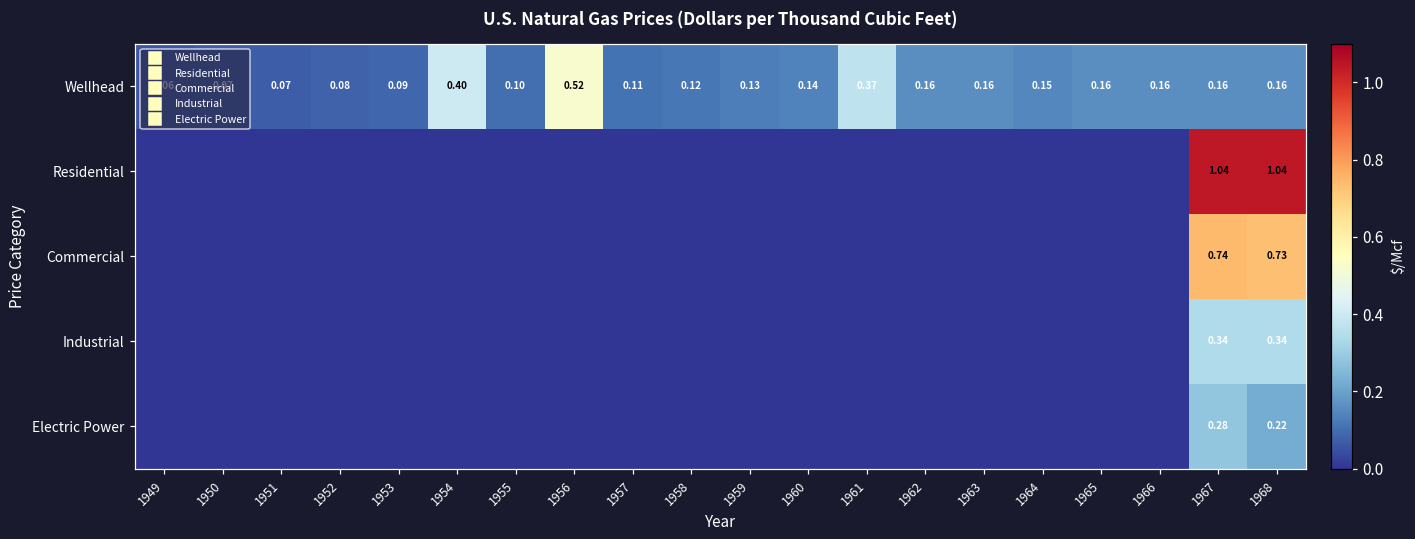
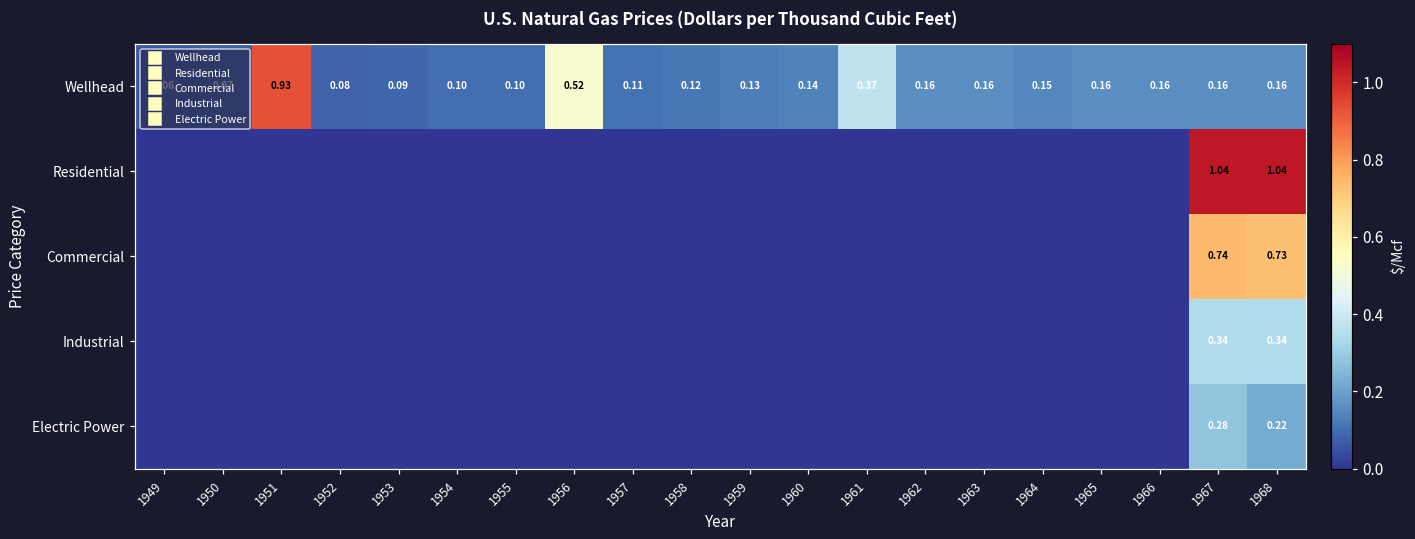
  {
    "Wellhead": {
-     "1951": 0.07,
+     "1951": 0.93,
      "1952": 0.08,
      "1953": 0.09,
-     "1954": 0.40,
+     "1954": 0.10,
      "1955": 0.10,
      "1956": 0.52,
      "1957": 0.11,
      "1958": 0.12,
      "1959": 0.13,
      "1960": 0.14,
      "1961": 0.37,
      "1962": 0.16,
      "1963": 0.16,
      "1964": 0.15,
      "1965": 0.16,
      "1966": 0.16,
      "1967": 0.16,
      "1968": 0.16
    },
    "Residential": {
      "1967": 1.04,
      "1968": 1.04
    },
    "Commercial": {
      "1967": 0.74,
      "1968": 0.73
    },
    "Industrial": {
      "1967": 0.34,
      "1968": 0.34
    },
    "Electric Power": {
      "1967": 0.28,
      "1968": 0.22
    }
  }
